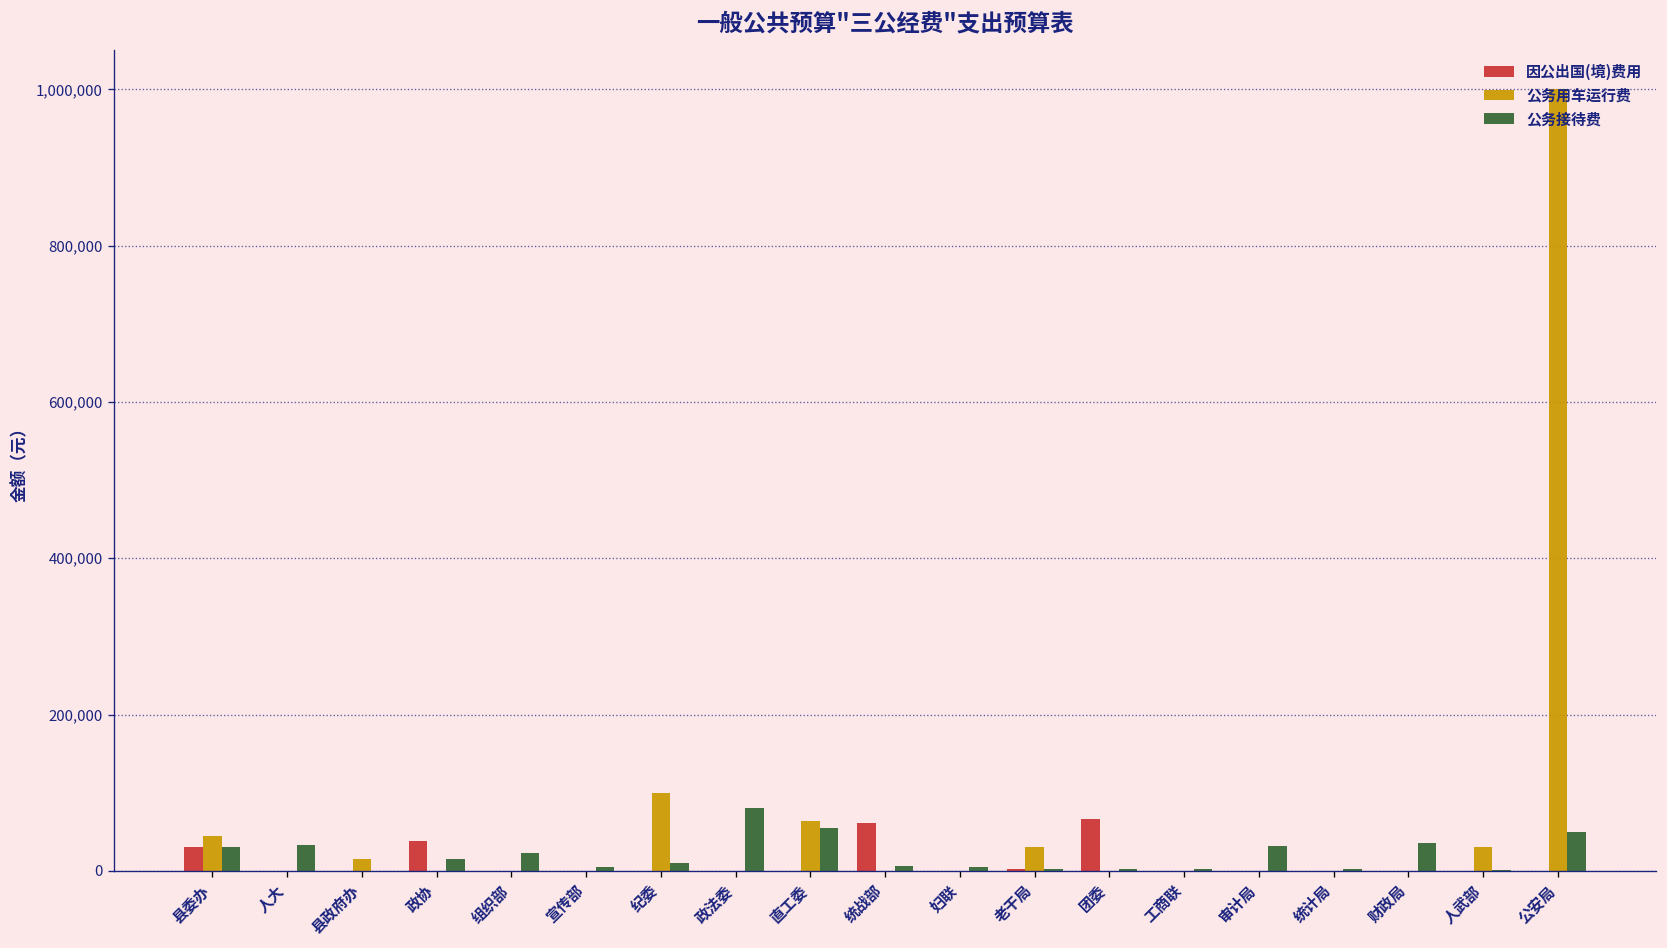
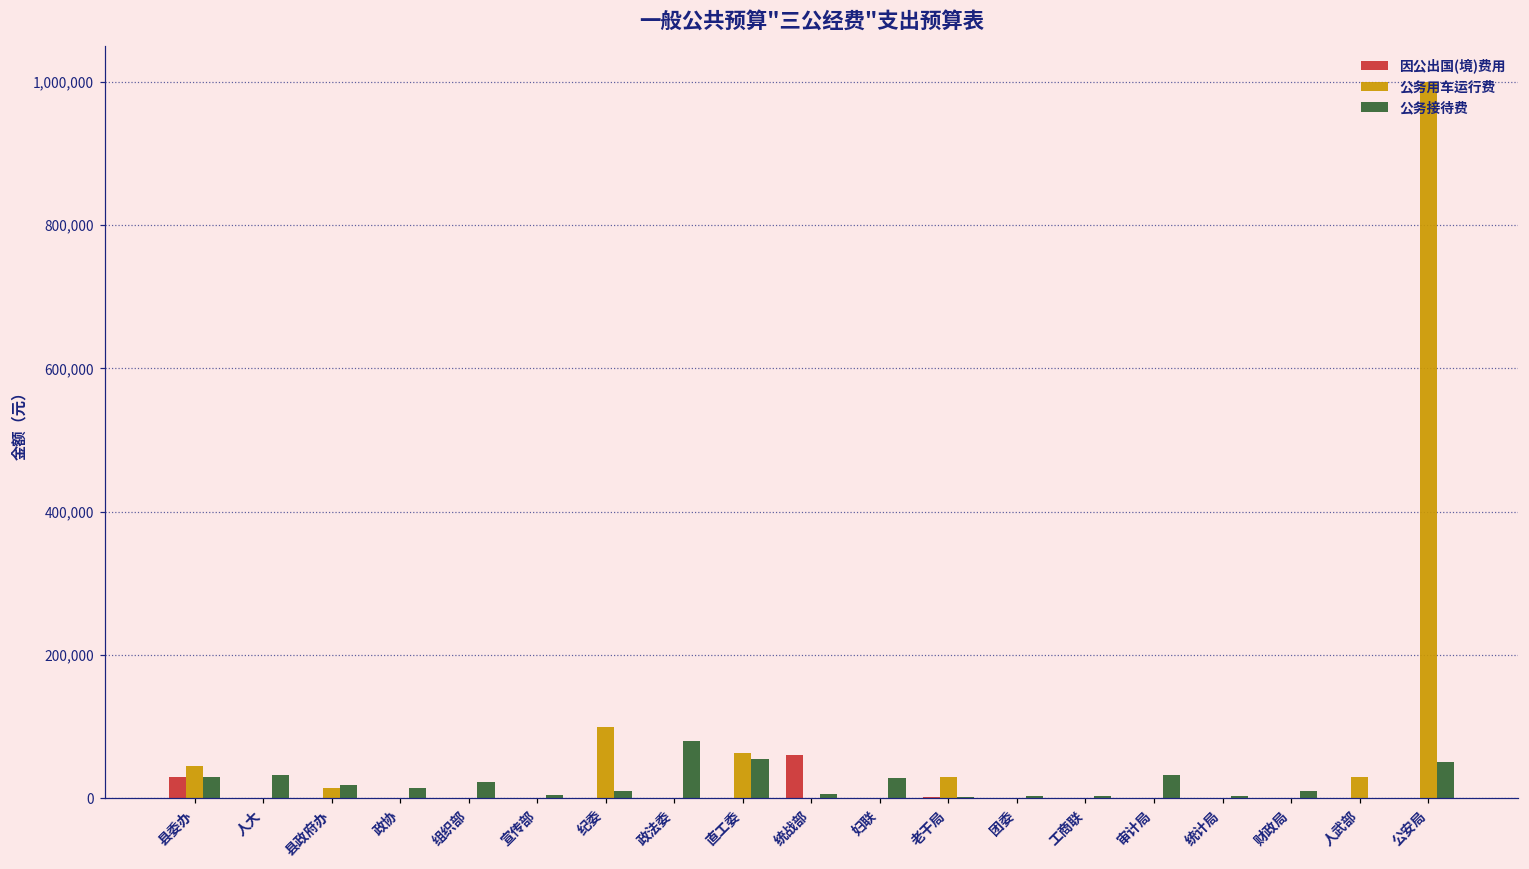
  {
    "因公出国(境)费用": {
      "县委办": "30,000",
      "人大": "0",
      "县政府办": "0",
-     "政协": "40,000",
+     "政协": "0",
      "组织部": "0",
      "宣传部": "0",
      "纪委": "0",
      "政法委": "0",
      "直工委": "0",
      "统战部": "60,000",
      "妇联": "0",
-     "团委": "70,000",
+     "团委": "0",
      "工商联": "0",
      "审计局": "0",
      "统计局": "0",
      "财政局": "0",
      "人武部": "0",
      "公安局": "0"
    },
    "公务用车运行费": {
      "县委办": "50,000",
      "人大": "0",
      "县政府办": "20,000",
      "政协": "0",
      "组织部": "0",
      "宣传部": "0",
      "纪委": "100,000",
      "政法委": "0",
      "直工委": "60,000",
      "统战部": "0",
      "妇联": "0",
      "老干局": "30,000",
      "团委": "0",
      "工商联": "0",
      "审计局": "0",
      "统计局": "0",
      "财政局": "0",
      "人武部": "30,000",
      "公安局": "1,000,000"
    },
    "公务接待费": {
      "县委办": "30,000",
      "人大": "30,000",
-     "县政府办": "0",
+     "县政府办": "20,000",
      "政协": "20,000",
      "组织部": "20,000",
      "宣传部": "10,000",
      "纪委": "10,000",
      "政法委": "80,000",
      "直工委": "60,000",
      "统战部": "10,000",
-     "妇联": "10,000",
+     "妇联": "30,000",
      "审计局": "30,000",
-     "财政局": "40,000",
+     "财政局": "10,000",
      "公安局": "50,000"
    }
  }
